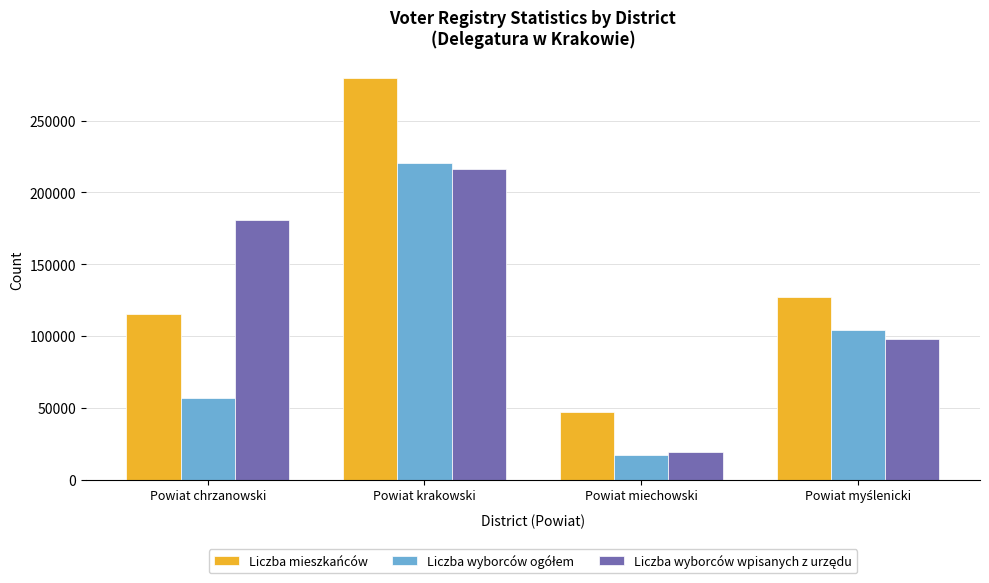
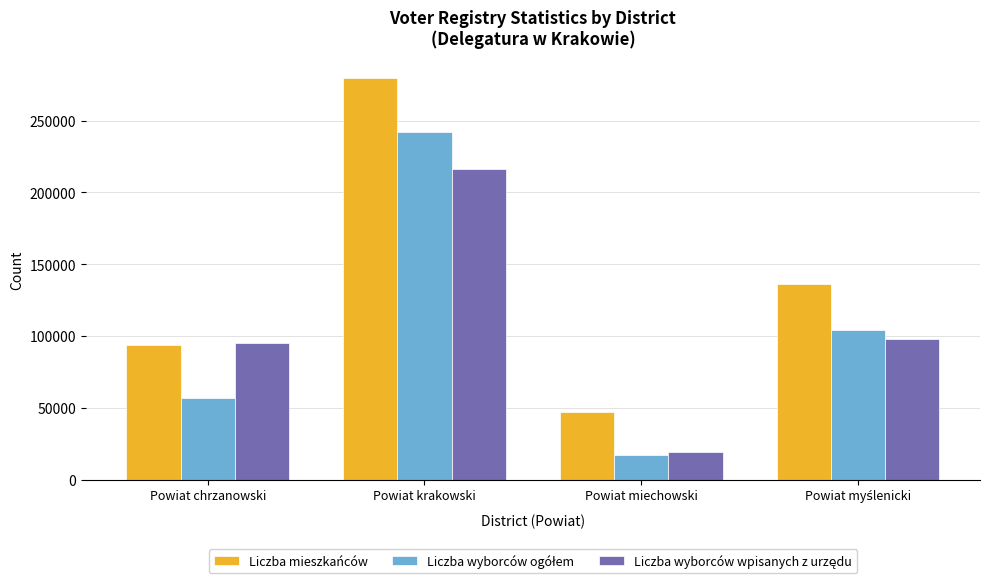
  {
    "Liczba mieszkańców": {
-     "Powiat chrzanowski": 115000,
+     "Powiat chrzanowski": 93000,
      "Powiat krakowski": 279000,
      "Powiat miechowski": 47000,
-     "Powiat myślenicki": 127000
+     "Powiat myślenicki": 136000
    },
    "Liczba wyborców ogółem": {
      "Powiat chrzanowski": 57000,
-     "Powiat krakowski": 221000,
+     "Powiat krakowski": 242000,
      "Powiat miechowski": 17000,
      "Powiat myślenicki": 104000
    },
    "Liczba wyborców wpisanych z urzędu": {
-     "Powiat chrzanowski": 181000,
+     "Powiat chrzanowski": 95000,
      "Powiat krakowski": 216000,
      "Powiat miechowski": 19000,
      "Powiat myślenicki": 98000
    }
  }
